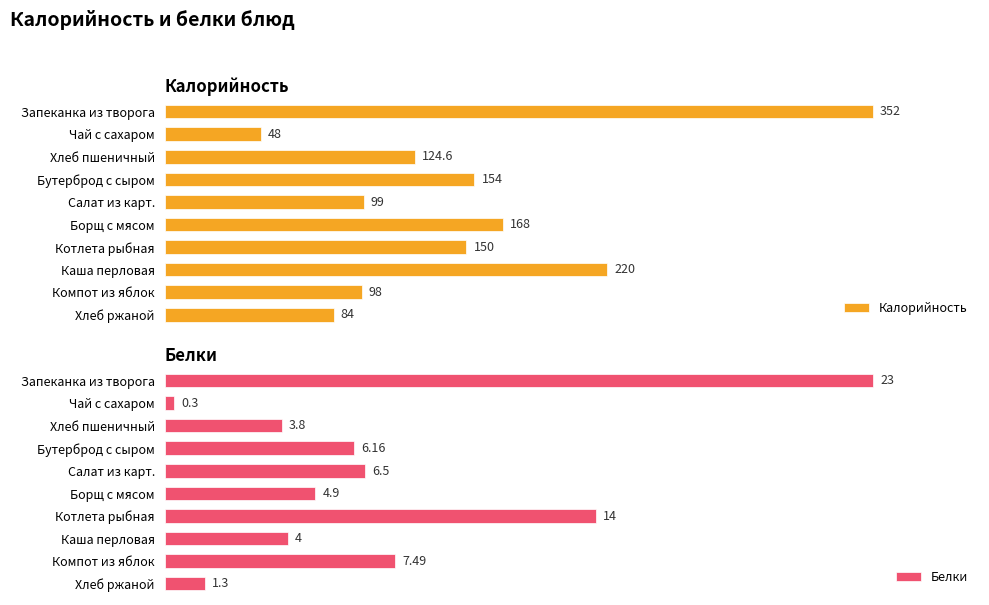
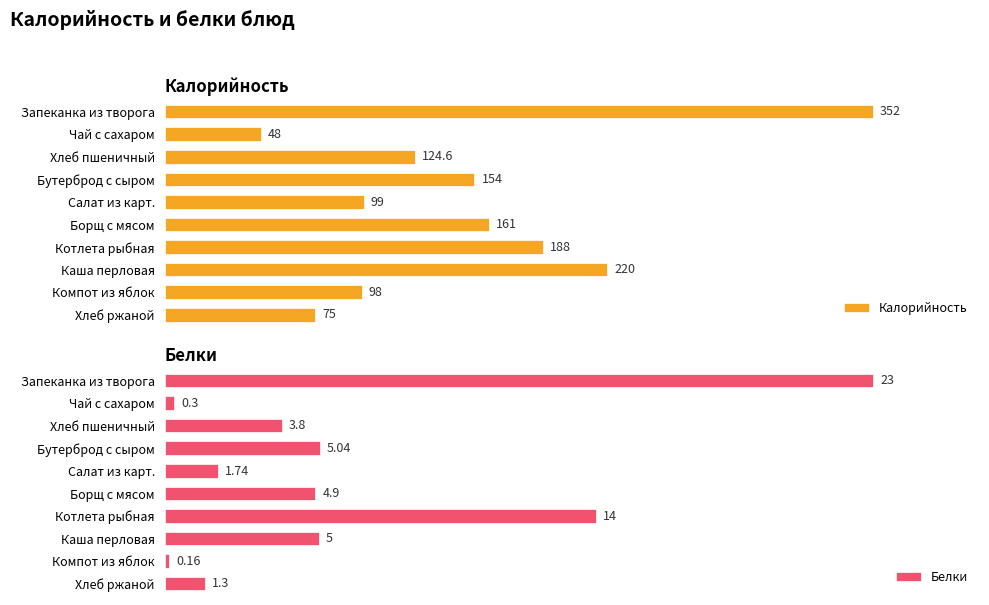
  {
    "Калорийность": {
      "Запеканка из творога": 352,
      "Чай с сахаром": 48,
      "Хлеб пшеничный": 124.6,
      "Бутерброд с сыром": 154,
      "Салат из карт.": 99,
-     "Борщ с мясом": 168,
-     "Котлета рыбная": 150,
+     "Борщ с мясом": 161,
+     "Котлета рыбная": 188,
      "Каша перловая": 220,
      "Компот из яблок": 98,
-     "Хлеб ржаной": 84
+     "Хлеб ржаной": 75
    },
    "Белки": {
      "Запеканка из творога": 23,
      "Чай с сахаром": 0.3,
      "Хлеб пшеничный": 3.8,
-     "Бутерброд с сыром": 6.16,
-     "Салат из карт.": 6.5,
+     "Бутерброд с сыром": 5.04,
+     "Салат из карт.": 1.74,
      "Борщ с мясом": 4.9,
      "Котлета рыбная": 14,
-     "Каша перловая": 4,
-     "Компот из яблок": 7.49,
+     "Каша перловая": 5,
+     "Компот из яблок": 0.16,
      "Хлеб ржаной": 1.3
    }
  }
